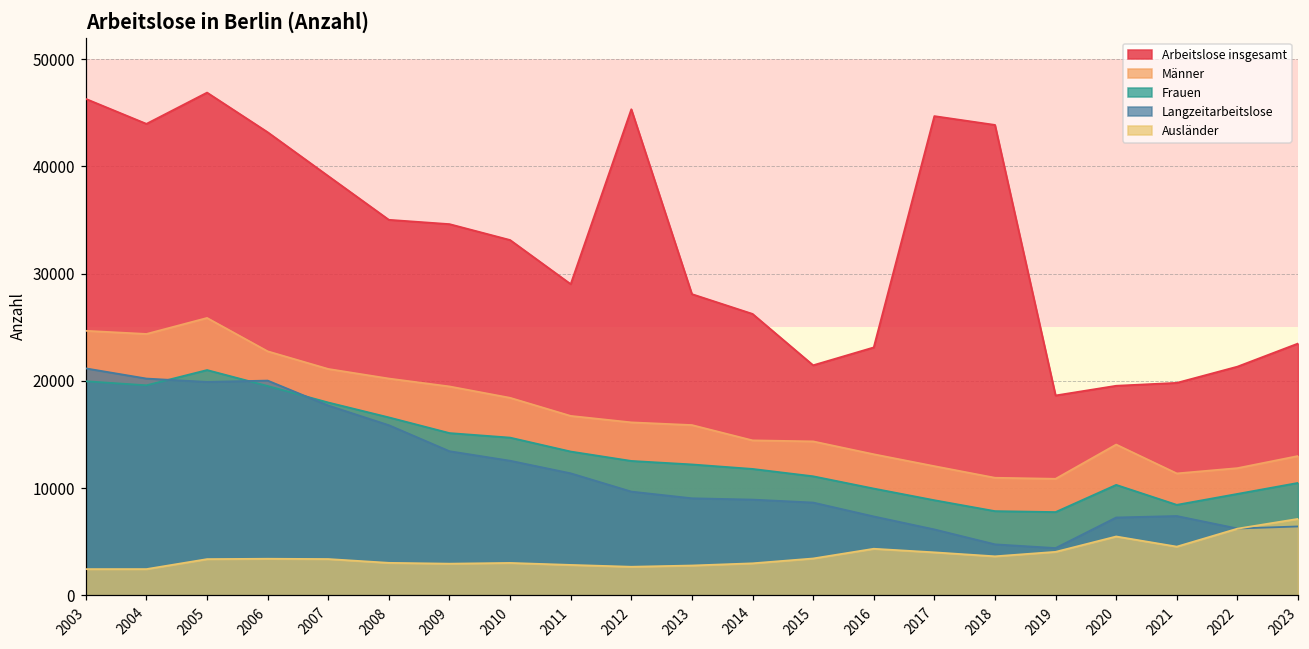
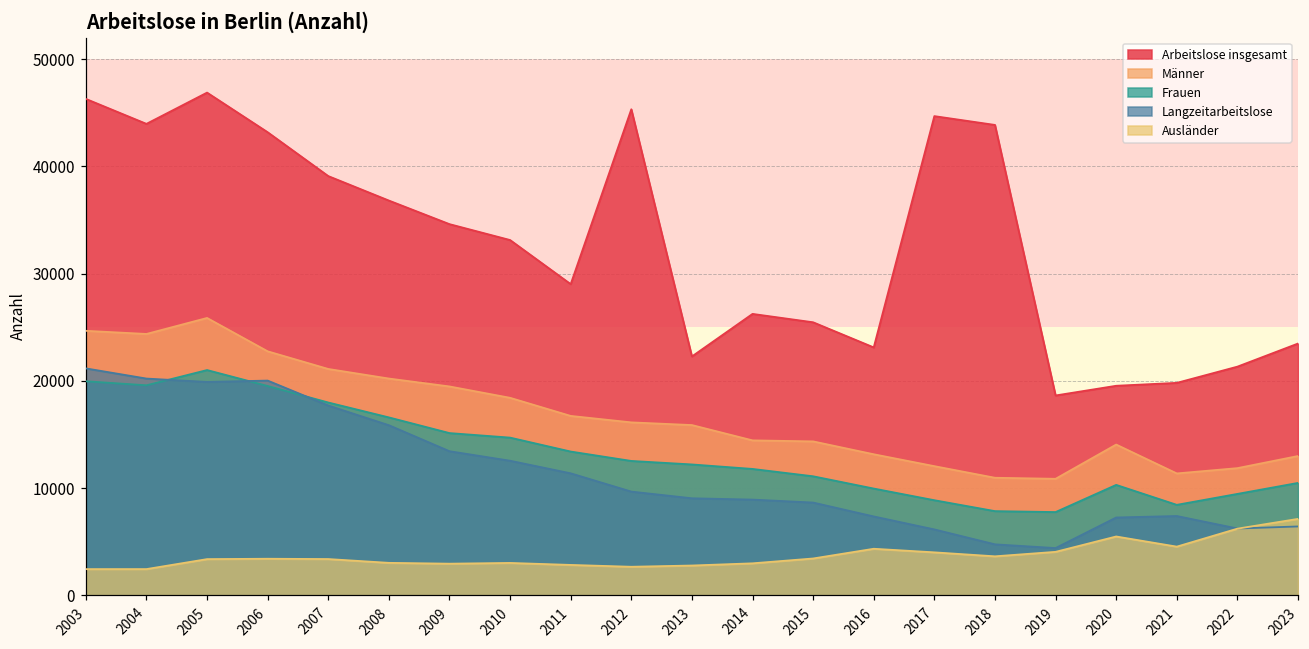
  {
    "Arbeitslose insgesamt": {
      "2003": 46000,
      "2004": 44000,
      "2005": 47000,
      "2006": 43000,
      "2007": 39000,
-     "2008": 35000,
+     "2008": 37000,
      "2009": 35000,
      "2010": 33000,
      "2011": 29000,
      "2012": 45000,
-     "2013": 28000,
+     "2013": 22000,
      "2014": 26000,
-     "2015": 21000,
+     "2015": 25000,
      "2016": 23000,
      "2017": 45000,
      "2018": 44000,
      "2019": 19000,
      "2020": 20000,
      "2021": 20000,
      "2022": 21000,
      "2023": 23000
    }
  }
